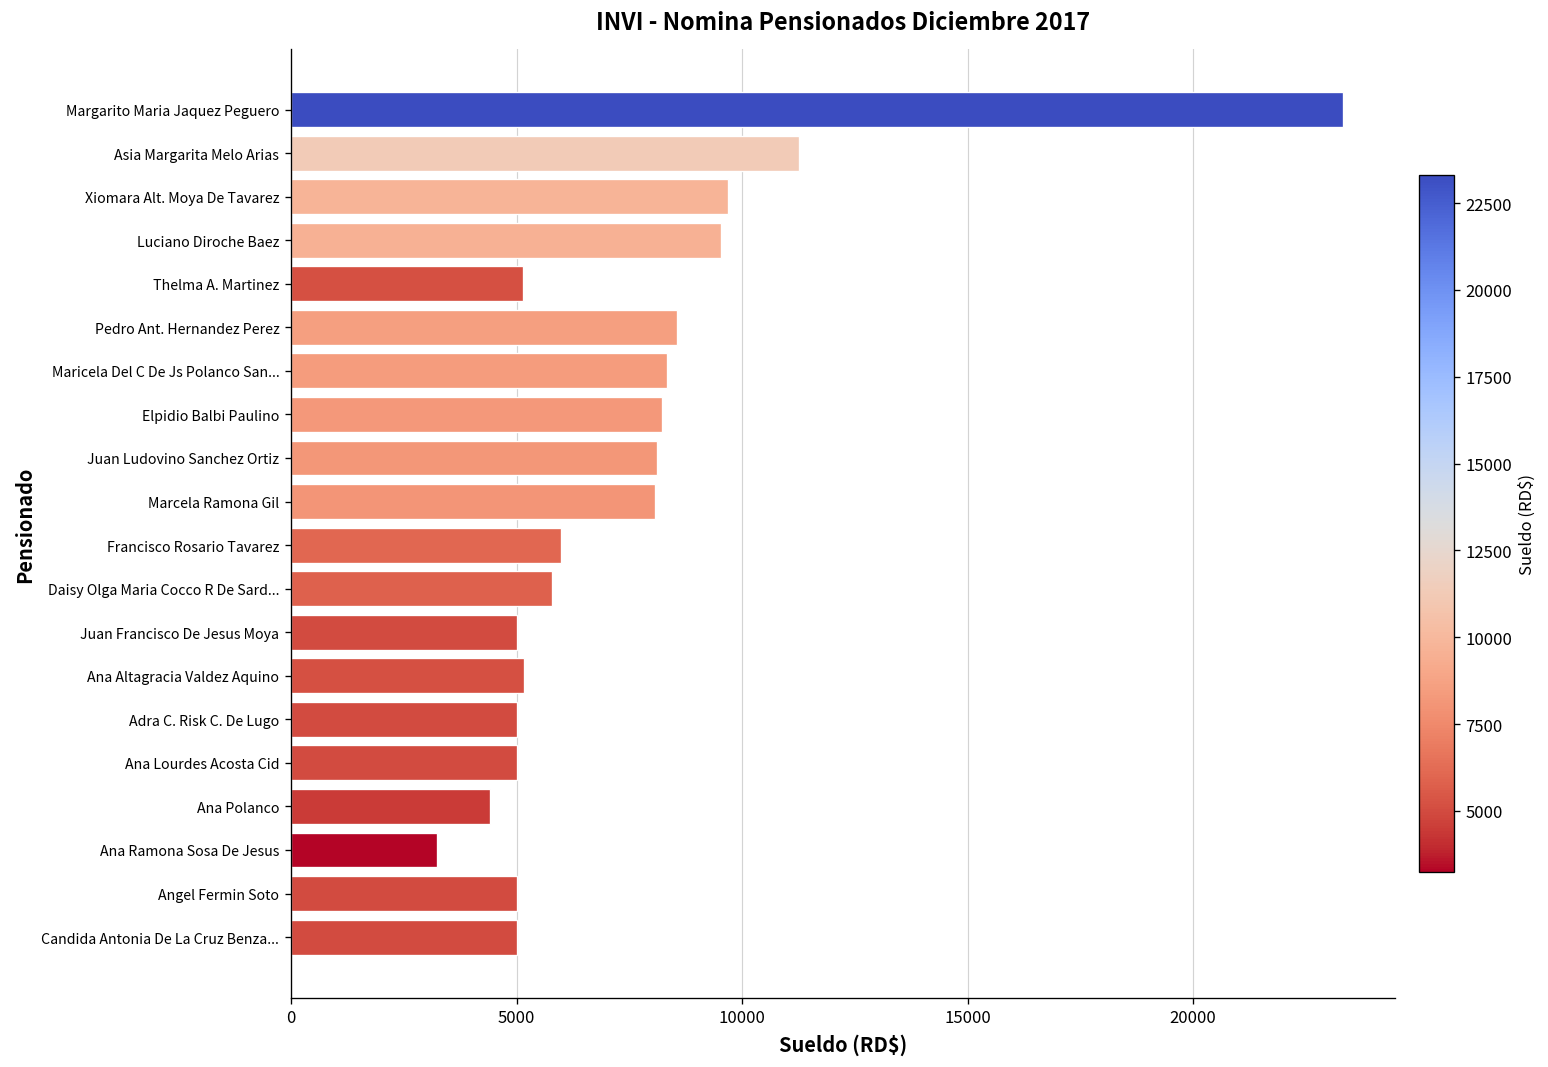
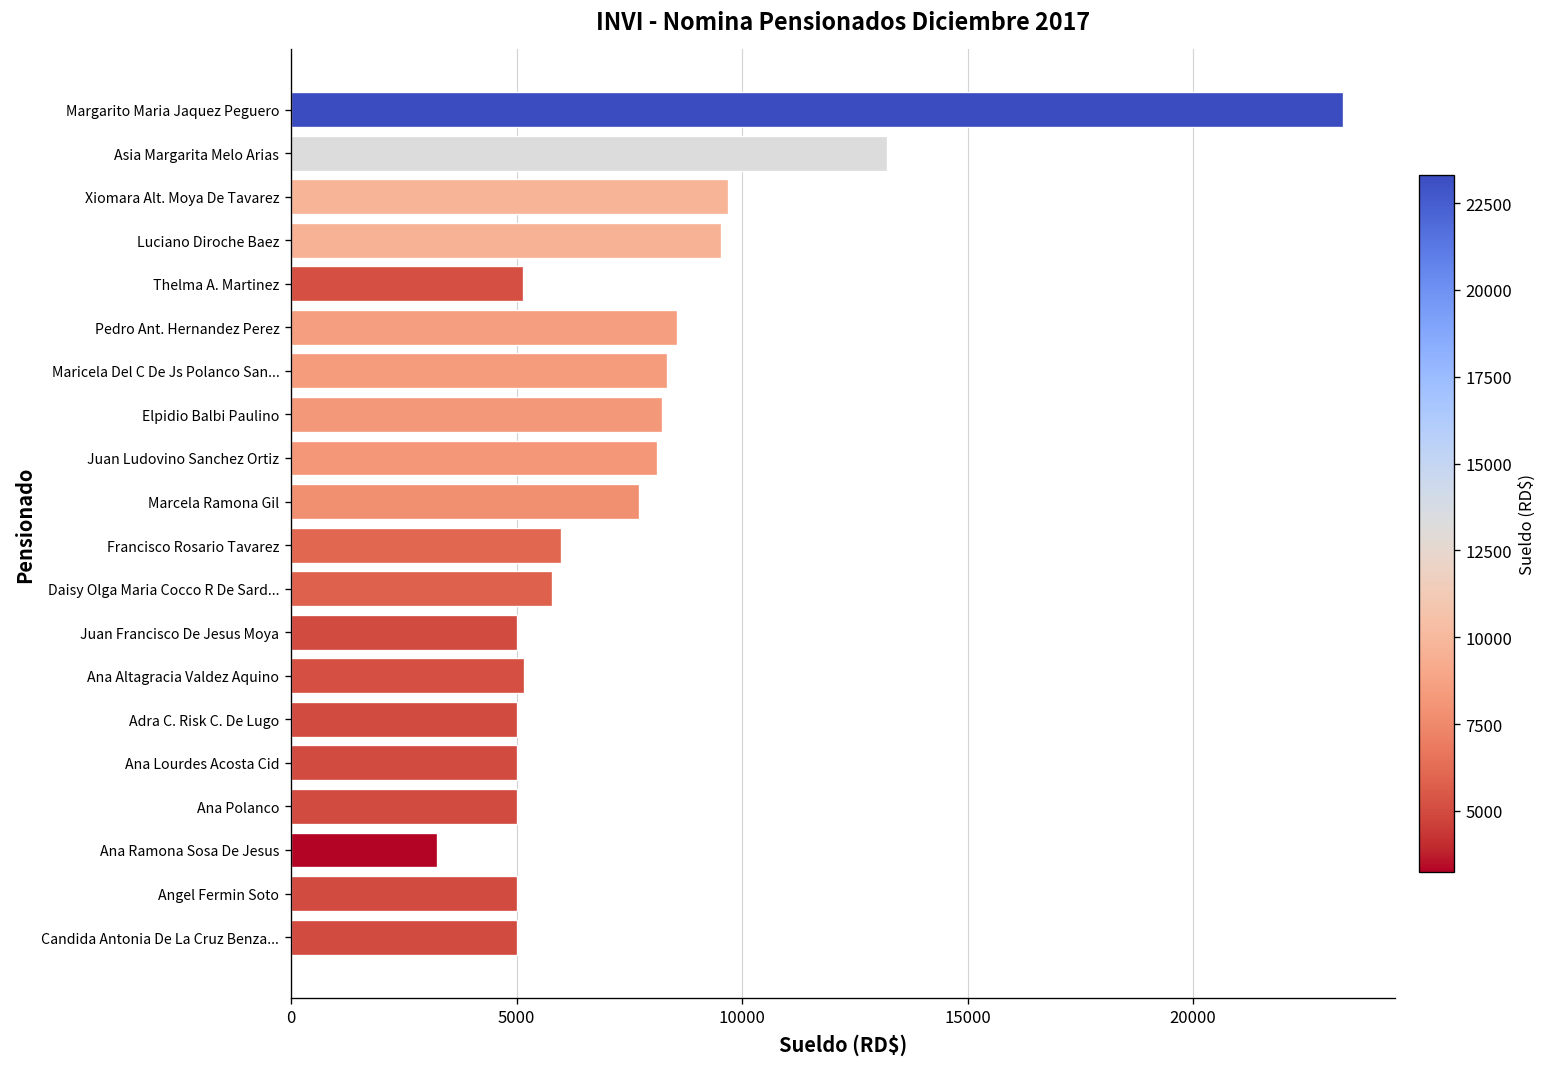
  {
    "Margarito Maria Jaquez Peguero": 23300,
-   "Asia Margarita Melo Arias": 11300,
+   "Asia Margarita Melo Arias": 13200,
    "Xiomara Alt. Moya De Tavarez": 9700,
    "Luciano Diroche Baez": 9500,
    "Thelma A. Martinez": 5100,
    "Pedro Ant. Hernandez Perez": 8600,
    "Maricela Del C De Js Polanco San...": 8300,
    "Elpidio Balbi Paulino": 8200,
    "Juan Ludovino Sanchez Ortiz": 8100,
-   "Marcela Ramona Gil": 8100,
+   "Marcela Ramona Gil": 7700,
    "Francisco Rosario Tavarez": 6000,
    "Daisy Olga Maria Cocco R De Sard...": 5800,
    "Juan Francisco De Jesus Moya": 5000,
    "Ana Altagracia Valdez Aquino": 5200,
    "Adra C. Risk C. De Lugo": 5000,
    "Ana Lourdes Acosta Cid": 5000,
-   "Ana Polanco": 4400,
+   "Ana Polanco": 5000,
    "Ana Ramona Sosa De Jesus": 3200,
    "Angel Fermin Soto": 5000,
    "Candida Antonia De La Cruz Benza...": 5000
  }
